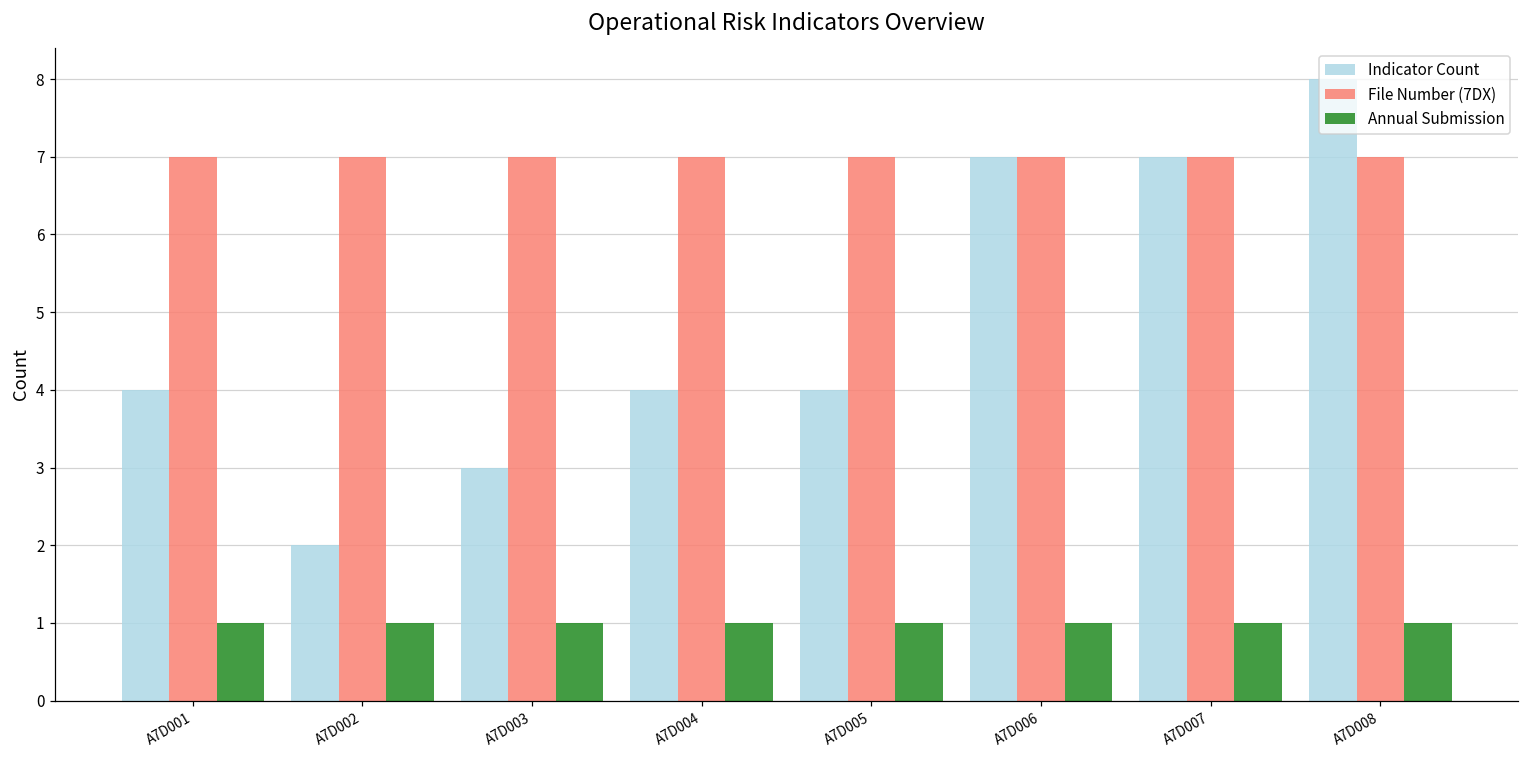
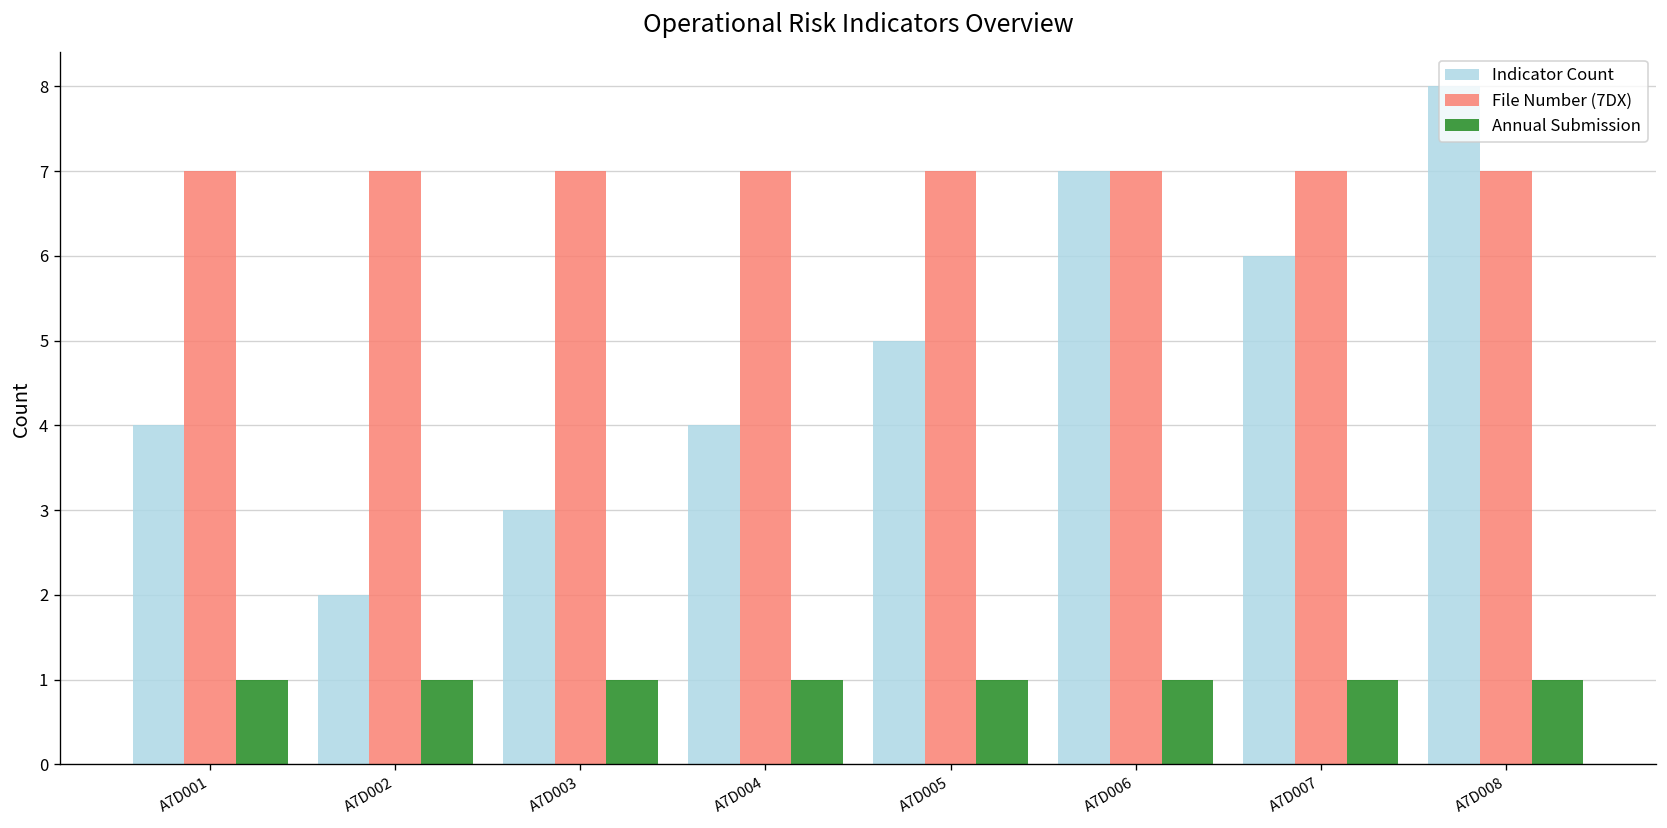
  {
    "Indicator Count": {
      "A7D001": 4,
      "A7D002": 2,
      "A7D003": 3,
      "A7D004": 4,
-     "A7D005": 4,
+     "A7D005": 5,
      "A7D006": 7,
-     "A7D007": 7
+     "A7D007": 6
    },
    "File Number (7DX)": {
      "A7D001": 7,
      "A7D002": 7,
      "A7D003": 7,
      "A7D004": 7,
      "A7D005": 7,
      "A7D006": 7,
      "A7D007": 7,
      "A7D008": 7
    },
    "Annual Submission": {
      "A7D001": 1,
      "A7D002": 1,
      "A7D003": 1,
      "A7D004": 1,
      "A7D005": 1,
      "A7D006": 1,
      "A7D007": 1,
      "A7D008": 1
    }
  }
